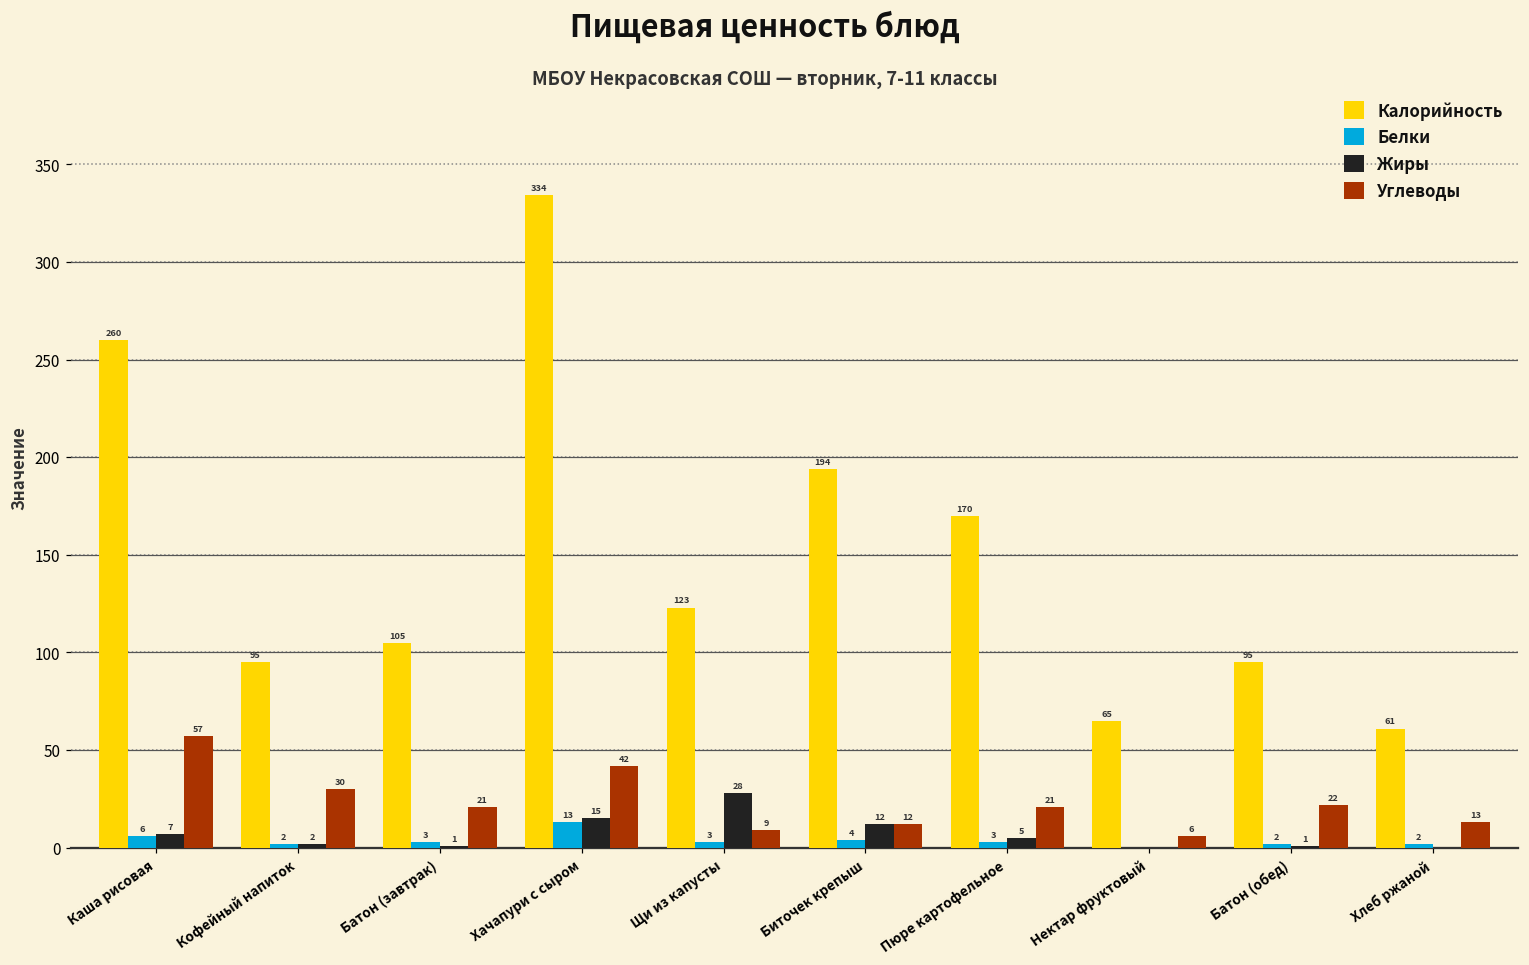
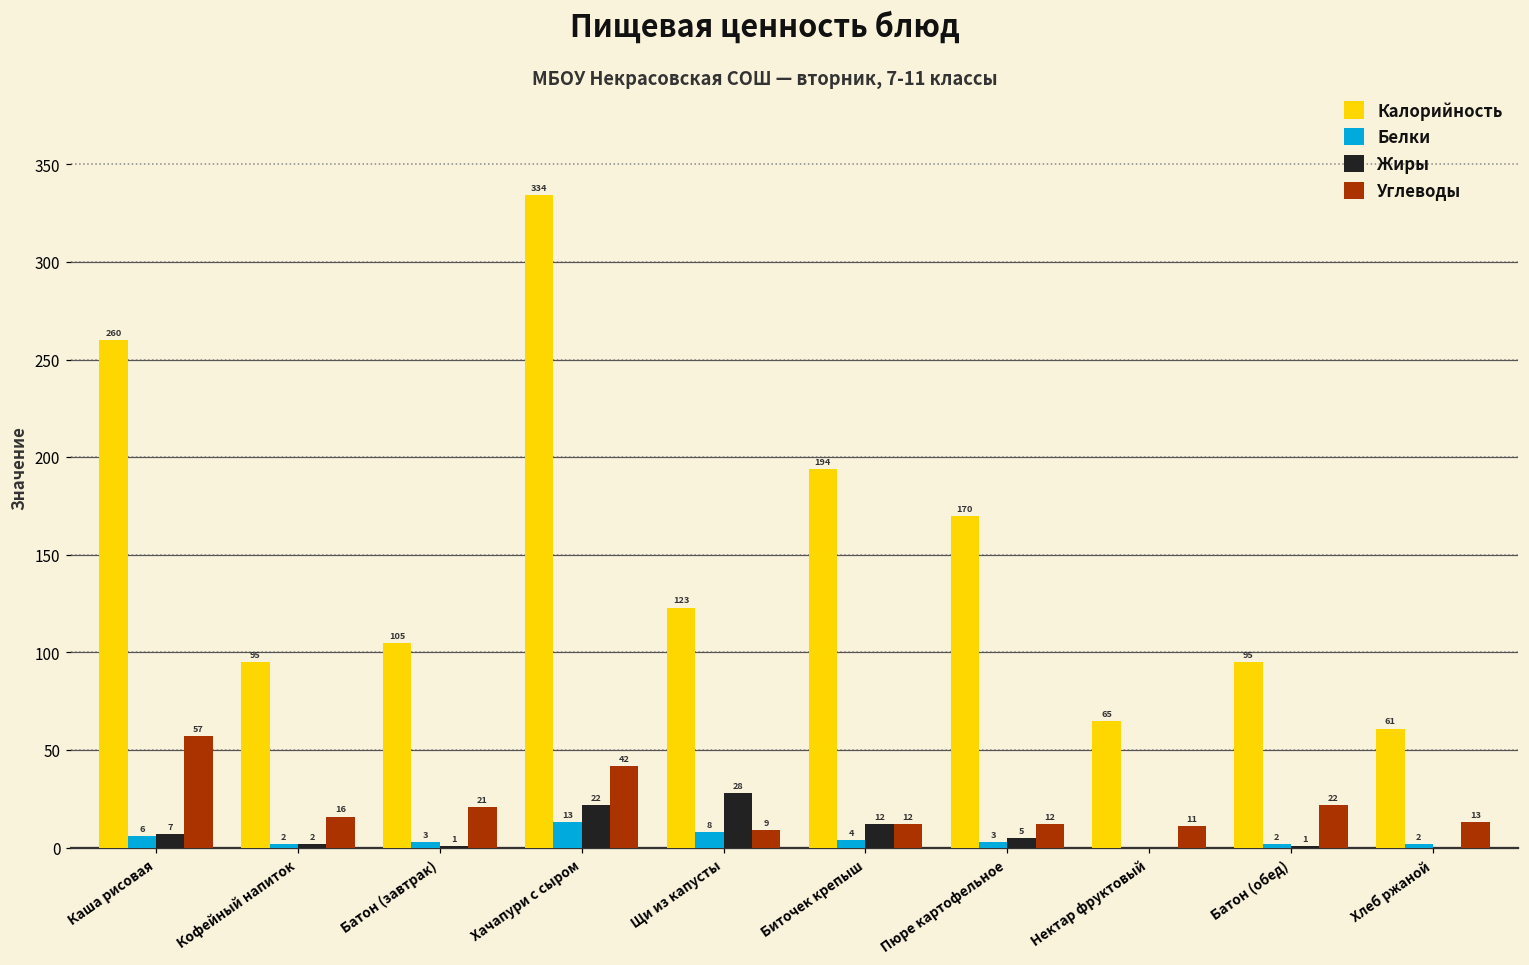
  {
    "Калорийность": {
      "Каша рисовая": 260,
      "Кофейный напиток": 95,
      "Батон (завтрак)": 105,
      "Хачапури с сыром": 334,
      "Щи из капусты": 123,
      "Биточек крепыш": 194,
      "Пюре картофельное": 170,
      "Нектар фруктовый": 65,
      "Батон (обед)": 95,
      "Хлеб ржаной": 61
    },
    "Белки": {
      "Каша рисовая": 6,
      "Кофейный напиток": 2,
      "Батон (завтрак)": 3,
      "Хачапури с сыром": 13,
-     "Щи из капусты": 3,
+     "Щи из капусты": 8,
      "Биточек крепыш": 4,
      "Пюре картофельное": 3,
      "Батон (обед)": 2,
      "Хлеб ржаной": 2
    },
    "Жиры": {
      "Каша рисовая": 7,
      "Кофейный напиток": 2,
      "Батон (завтрак)": 1,
-     "Хачапури с сыром": 15,
+     "Хачапури с сыром": 22,
      "Щи из капусты": 28,
      "Биточек крепыш": 12,
      "Пюре картофельное": 5,
      "Батон (обед)": 1
    },
    "Углеводы": {
      "Каша рисовая": 57,
-     "Кофейный напиток": 30,
+     "Кофейный напиток": 16,
      "Батон (завтрак)": 21,
      "Хачапури с сыром": 42,
      "Щи из капусты": 9,
      "Биточек крепыш": 12,
-     "Пюре картофельное": 21,
-     "Нектар фруктовый": 6,
+     "Пюре картофельное": 12,
+     "Нектар фруктовый": 11,
      "Батон (обед)": 22,
      "Хлеб ржаной": 13
    }
  }
